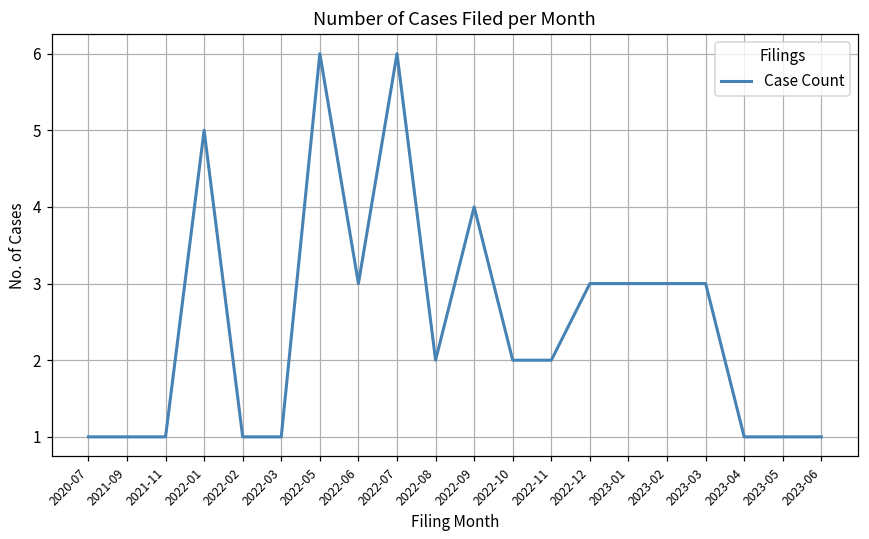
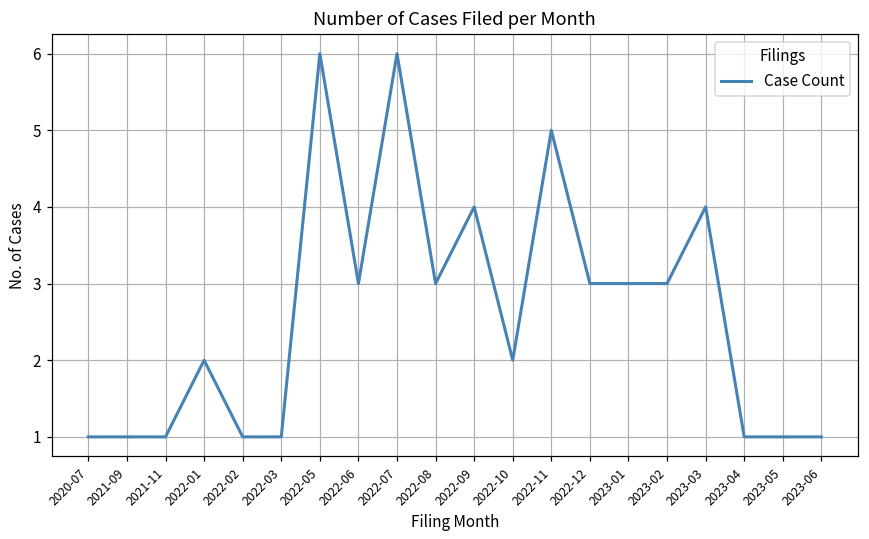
  {
    "2020-07": 1,
    "2021-09": 1,
    "2021-11": 1,
-   "2022-01": 5,
+   "2022-01": 2,
    "2022-02": 1,
    "2022-03": 1,
    "2022-05": 6,
    "2022-06": 3,
    "2022-07": 6,
-   "2022-08": 2,
+   "2022-08": 3,
    "2022-09": 4,
    "2022-10": 2,
-   "2022-11": 2,
+   "2022-11": 5,
    "2022-12": 3,
    "2023-01": 3,
    "2023-02": 3,
-   "2023-03": 3,
+   "2023-03": 4,
    "2023-04": 1,
    "2023-05": 1,
    "2023-06": 1
  }
